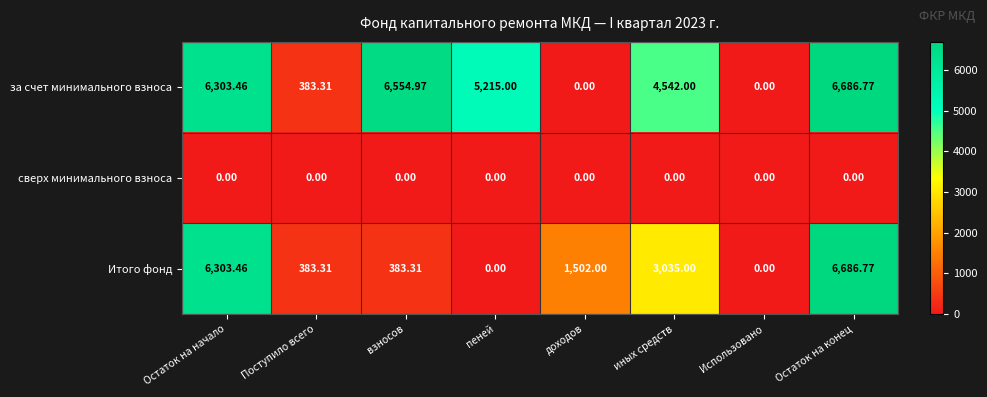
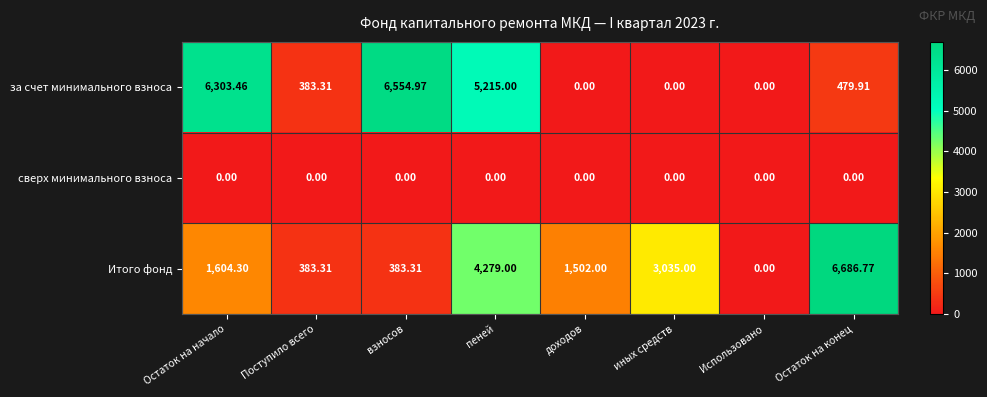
  {
    "за счет минимального взноса": {
      "Остаток на начало": "6,303.46",
      "Поступило всего": "383.31",
      "взносов": "6,554.97",
      "пеней": "5,215.00",
      "доходов": "0.00",
-     "иных средств": "4,542.00",
+     "иных средств": "0.00",
      "Использовано": "0.00",
-     "Остаток на конец": "6,686.77"
+     "Остаток на конец": "479.91"
    },
    "сверх минимального взноса": {
      "Остаток на начало": "0.00",
      "Поступило всего": "0.00",
      "взносов": "0.00",
      "пеней": "0.00",
      "доходов": "0.00",
      "иных средств": "0.00",
      "Использовано": "0.00",
      "Остаток на конец": "0.00"
    },
    "Итого фонд": {
-     "Остаток на начало": "6,303.46",
+     "Остаток на начало": "1,604.30",
      "Поступило всего": "383.31",
      "взносов": "383.31",
-     "пеней": "0.00",
+     "пеней": "4,279.00",
      "доходов": "1,502.00",
      "иных средств": "3,035.00",
      "Использовано": "0.00",
      "Остаток на конец": "6,686.77"
    }
  }
